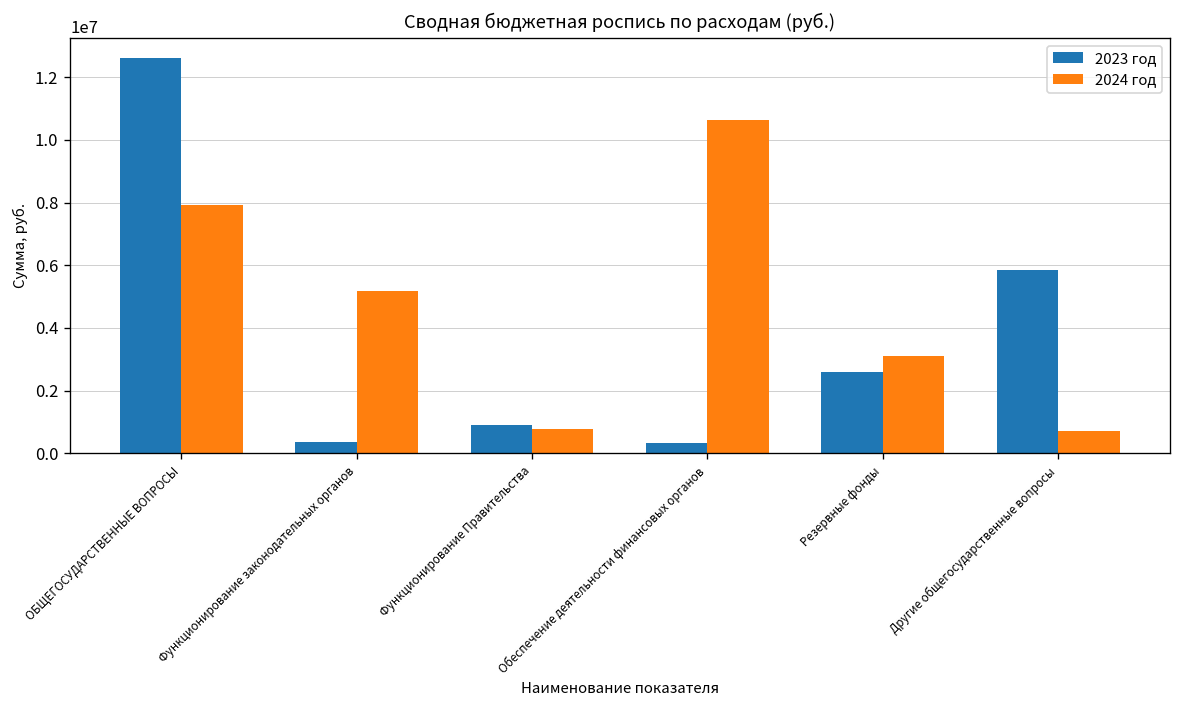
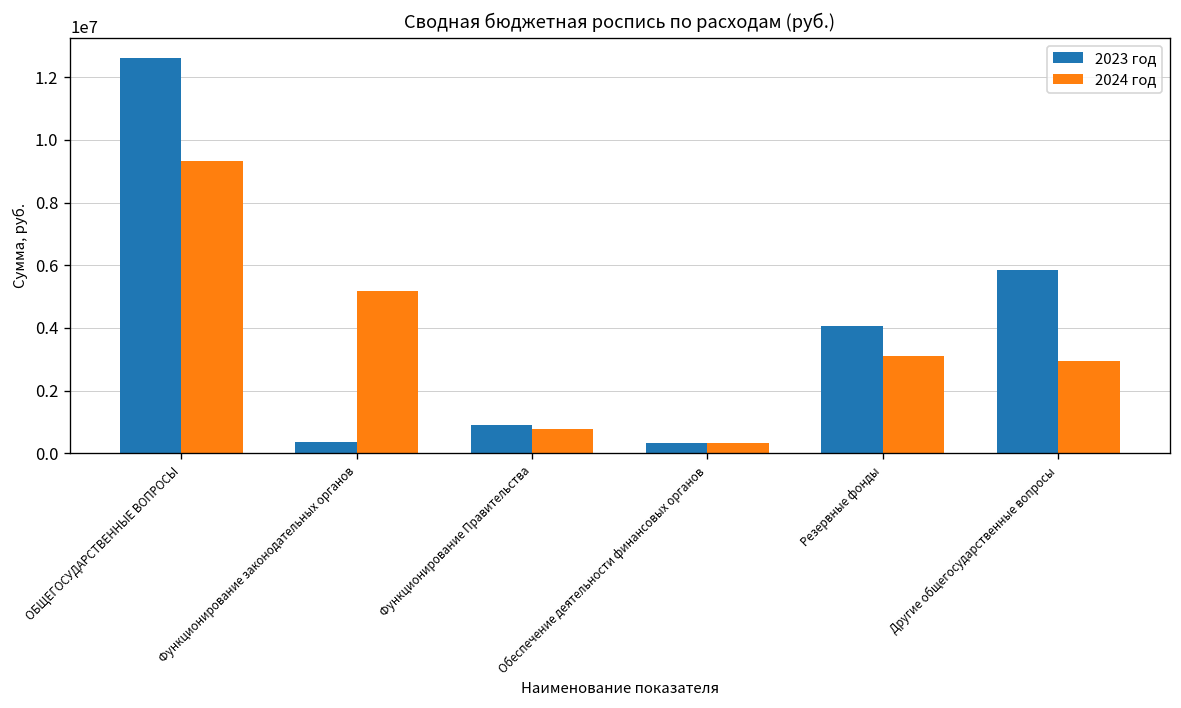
  {
    "2023 год": {
      "ОБЩЕГОСУДАРСТВЕННЫЕ ВОПРОСЫ": 12600000,
      "Функционирование законодательных органов": 400000,
      "Функционирование Правительства": 900000,
      "Обеспечение деятельности финансовых органов": 300000,
-     "Резервные фонды": 2600000,
+     "Резервные фонды": 4100000,
      "Другие общегосударственные вопросы": 5800000
    },
    "2024 год": {
-     "ОБЩЕГОСУДАРСТВЕННЫЕ ВОПРОСЫ": 7900000,
+     "ОБЩЕГОСУДАРСТВЕННЫЕ ВОПРОСЫ": 9300000,
      "Функционирование законодательных органов": 5200000,
      "Функционирование Правительства": 800000,
-     "Обеспечение деятельности финансовых органов": 10600000,
+     "Обеспечение деятельности финансовых органов": 300000,
      "Резервные фонды": 3100000,
-     "Другие общегосударственные вопросы": 700000
+     "Другие общегосударственные вопросы": 2900000
    }
  }
